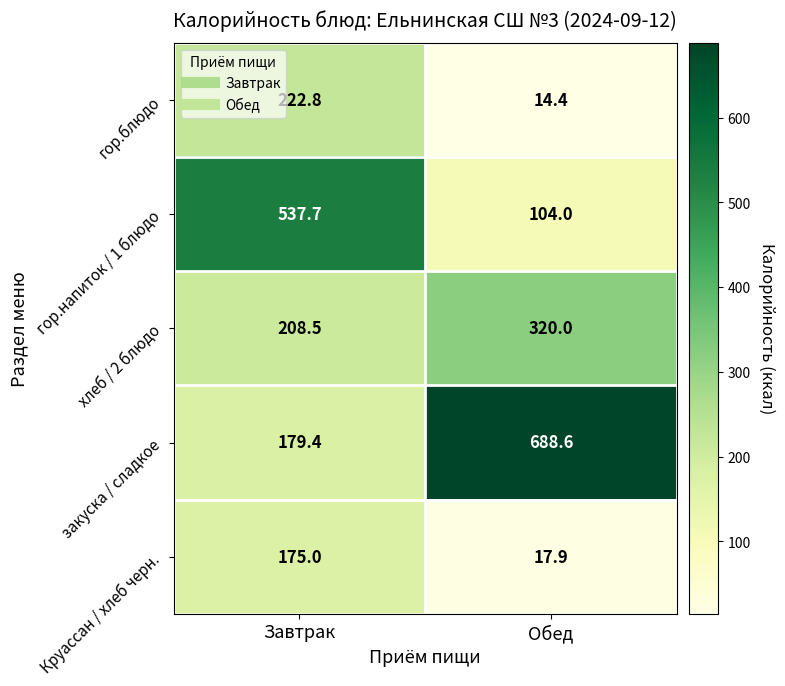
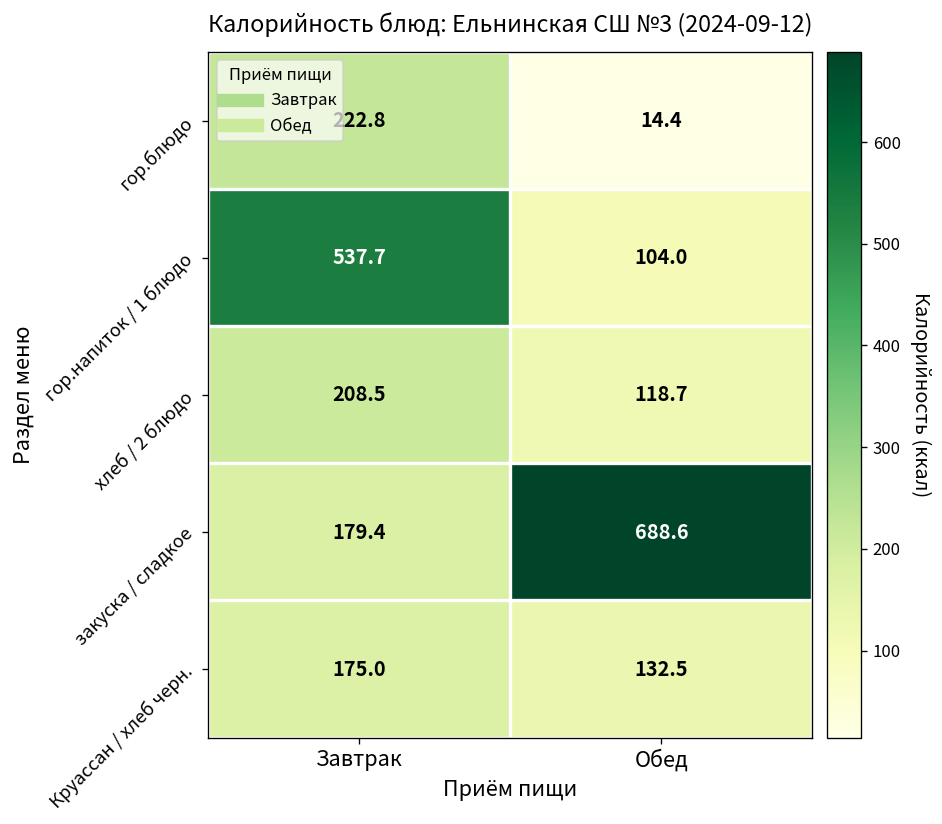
  {
    "гор.блюдо": {
      "Обед": 14.4
    },
    "гор.напиток / 1 блюдо": {
      "Завтрак": 537.7,
      "Обед": 104.0
    },
    "хлеб / 2 блюдо": {
      "Завтрак": 208.5,
-     "Обед": 320.0
+     "Обед": 118.7
    },
    "закуска / сладкое": {
      "Завтрак": 179.4,
      "Обед": 688.6
    },
    "Круассан / хлеб черн.": {
      "Завтрак": 175.0,
-     "Обед": 17.9
+     "Обед": 132.5
    }
  }
